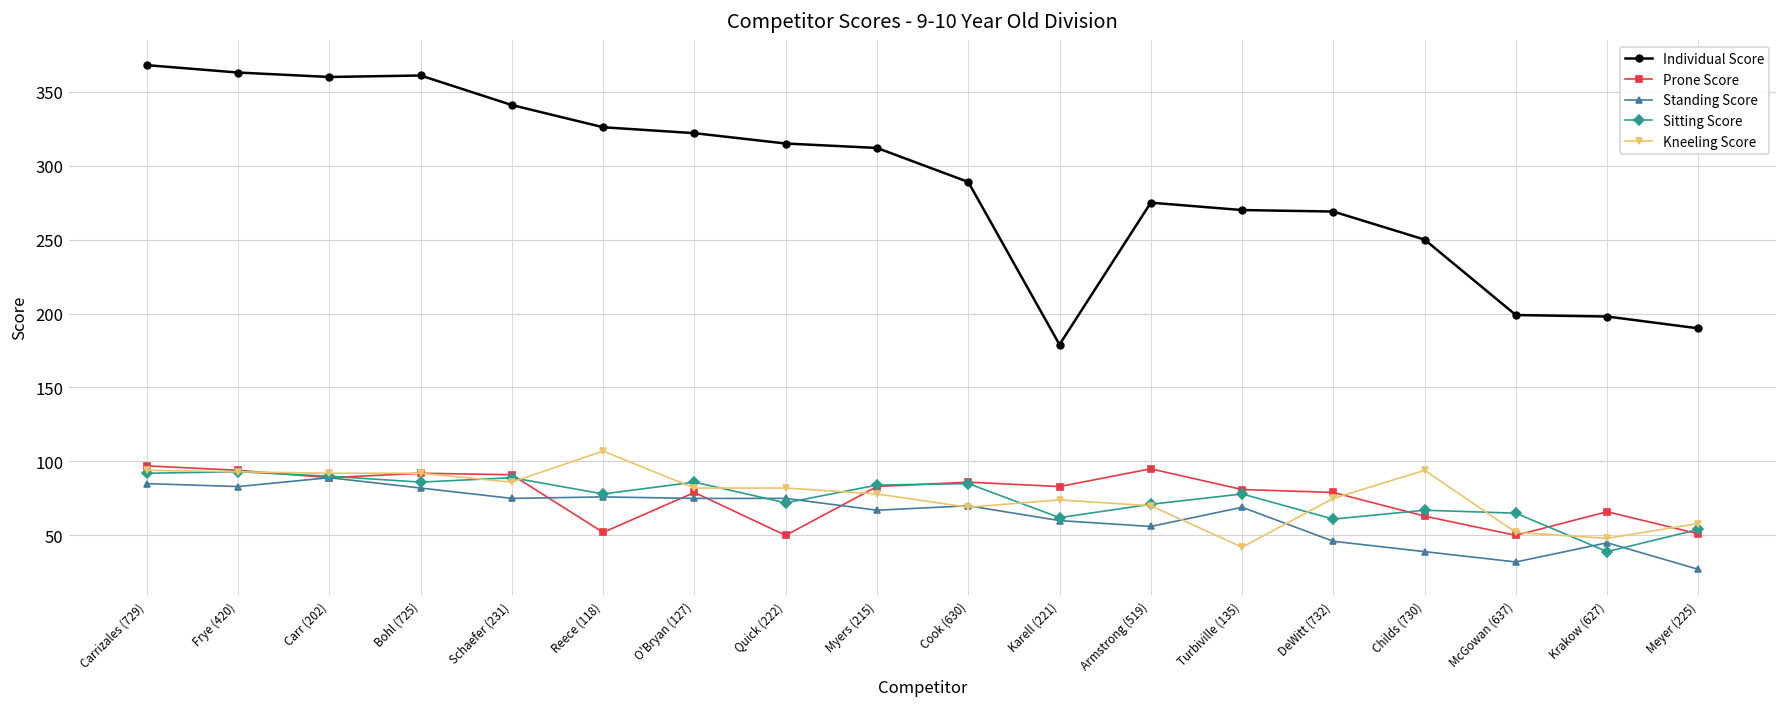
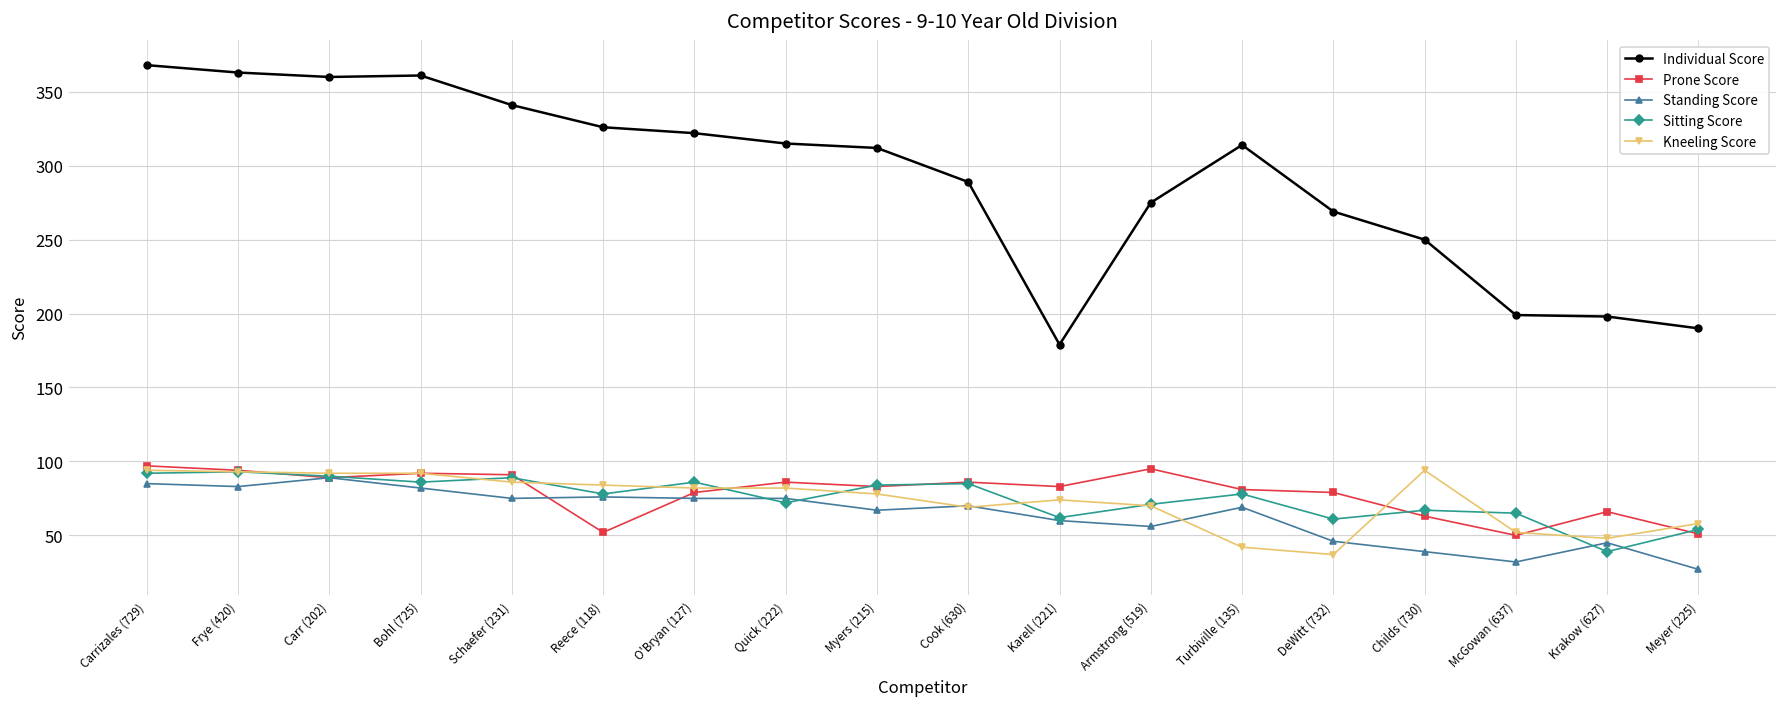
  {
    "Individual Score": {
      "Carrizales (729)": 368,
      "Frye (420)": 363,
      "Carr (202)": 360,
      "Bohl (725)": 361,
      "Schaefer (231)": 341,
      "Reece (118)": 326,
      "O'Bryan (127)": 322,
      "Quick (222)": 315,
      "Myers (215)": 312,
      "Cook (630)": 289,
      "Karell (221)": 179,
      "Armstrong (519)": 275,
-     "Turbiville (135)": 270,
+     "Turbiville (135)": 314,
      "DeWitt (732)": 269,
      "Childs (730)": 250,
      "McGowan (637)": 199,
      "Krakow (627)": 198,
      "Meyer (225)": 190
    },
    "Prone Score": {
      "Carrizales (729)": 97,
      "Reece (118)": 52,
      "O'Bryan (127)": 79,
-     "Quick (222)": 50,
+     "Quick (222)": 86,
      "Karell (221)": 83,
      "Armstrong (519)": 95,
      "Turbiville (135)": 81,
      "DeWitt (732)": 79,
      "Childs (730)": 63,
      "Krakow (627)": 66,
      "Meyer (225)": 51
    },
    "Kneeling Score": {
      "Schaefer (231)": 86,
-     "Reece (118)": 107,
+     "Reece (118)": 84,
      "O'Bryan (127)": 82,
      "Quick (222)": 82,
      "Myers (215)": 78,
      "Karell (221)": 74,
      "Turbiville (135)": 42,
-     "DeWitt (732)": 75,
+     "DeWitt (732)": 37,
      "Childs (730)": 94,
      "Krakow (627)": 48,
      "Meyer (225)": 58
    }
  }
